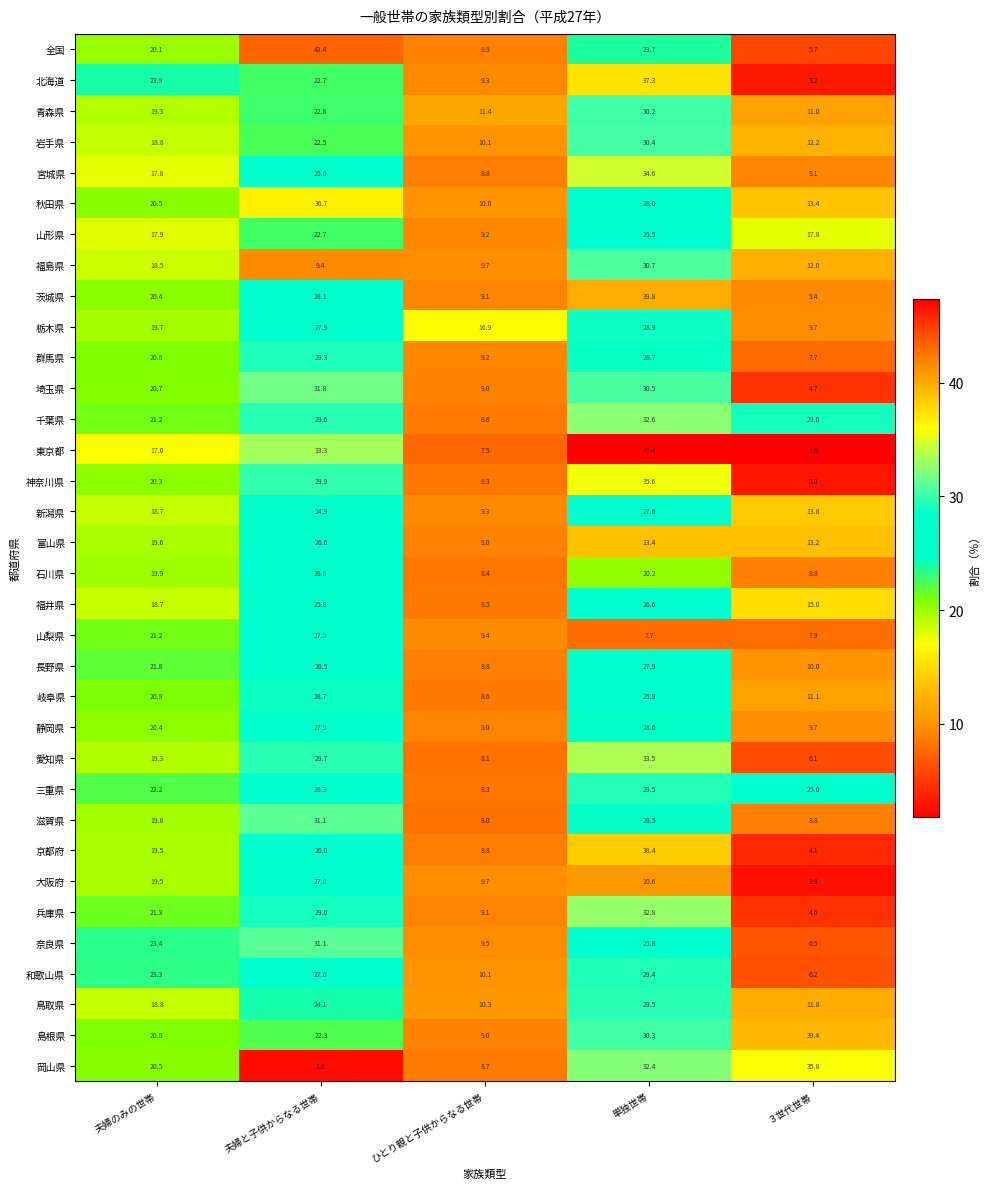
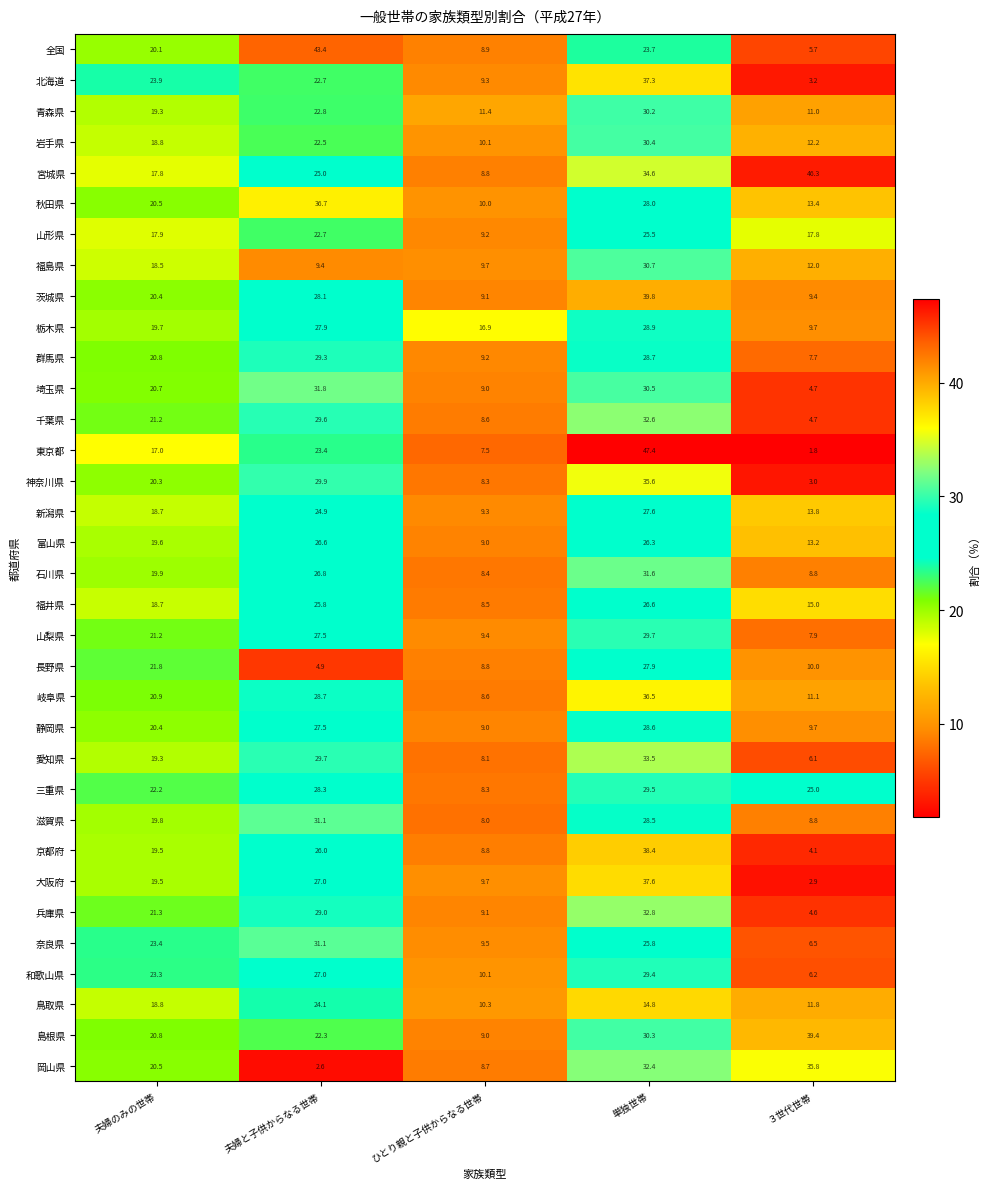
  {
    "全国": {
      "夫婦のみの世帯": 20.1,
      "夫婦と子供からなる世帯": 43.4,
      "ひとり親と子供からなる世帯": 8.9,
      "単独世帯": 23.7,
      "３世代世帯": 5.7
    },
    "北海道": {
      "夫婦のみの世帯": 23.9,
      "夫婦と子供からなる世帯": 22.7,
      "ひとり親と子供からなる世帯": 9.3,
      "単独世帯": 37.3,
      "３世代世帯": 3.2
    },
    "青森県": {
      "夫婦のみの世帯": 19.3,
      "夫婦と子供からなる世帯": 22.8,
      "ひとり親と子供からなる世帯": 11.4,
      "単独世帯": 30.2,
      "３世代世帯": 11.0
    },
    "岩手県": {
      "夫婦のみの世帯": 18.8,
      "夫婦と子供からなる世帯": 22.5,
      "ひとり親と子供からなる世帯": 10.1,
      "単独世帯": 30.4,
      "３世代世帯": 12.2
    },
    "宮城県": {
      "夫婦のみの世帯": 17.8,
      "夫婦と子供からなる世帯": 25.0,
      "ひとり親と子供からなる世帯": 8.8,
      "単独世帯": 34.6,
-     "３世代世帯": 9.1
+     "３世代世帯": 46.3
    },
    "秋田県": {
      "夫婦のみの世帯": 20.5,
      "夫婦と子供からなる世帯": 36.7,
      "ひとり親と子供からなる世帯": 10.0,
      "単独世帯": 28.0,
      "３世代世帯": 13.4
    },
    "山形県": {
      "夫婦のみの世帯": 17.9,
      "夫婦と子供からなる世帯": 22.7,
      "ひとり親と子供からなる世帯": 9.2,
      "単独世帯": 25.5,
      "３世代世帯": 17.8
    },
    "福島県": {
      "夫婦のみの世帯": 18.5,
      "夫婦と子供からなる世帯": 9.4,
      "ひとり親と子供からなる世帯": 9.7,
      "単独世帯": 30.7,
      "３世代世帯": 12.0
    },
    "茨城県": {
      "夫婦のみの世帯": 20.4,
      "夫婦と子供からなる世帯": 28.1,
      "ひとり親と子供からなる世帯": 9.1,
      "単独世帯": 39.8,
      "３世代世帯": 9.4
    },
    "栃木県": {
      "夫婦のみの世帯": 19.7,
      "夫婦と子供からなる世帯": 27.9,
      "ひとり親と子供からなる世帯": 16.9,
      "単独世帯": 28.9,
      "３世代世帯": 9.7
    },
    "群馬県": {
      "夫婦のみの世帯": 20.8,
      "夫婦と子供からなる世帯": 29.3,
      "ひとり親と子供からなる世帯": 9.2,
      "単独世帯": 28.7,
      "３世代世帯": 7.7
    },
    "埼玉県": {
      "夫婦のみの世帯": 20.7,
      "夫婦と子供からなる世帯": 31.8,
      "ひとり親と子供からなる世帯": 9.0,
      "単独世帯": 30.5,
      "３世代世帯": 4.7
    },
    "千葉県": {
      "夫婦のみの世帯": 21.2,
      "夫婦と子供からなる世帯": 29.6,
      "ひとり親と子供からなる世帯": 8.6,
      "単独世帯": 32.6,
-     "３世代世帯": 29.0
+     "３世代世帯": 4.7
    },
    "東京都": {
      "夫婦のみの世帯": 17.0,
-     "夫婦と子供からなる世帯": 33.3,
+     "夫婦と子供からなる世帯": 23.4,
      "ひとり親と子供からなる世帯": 7.5,
      "単独世帯": 47.4,
      "３世代世帯": 1.8
    },
    "神奈川県": {
      "夫婦のみの世帯": 20.3,
      "夫婦と子供からなる世帯": 29.9,
      "ひとり親と子供からなる世帯": 8.3,
      "単独世帯": 35.6,
      "３世代世帯": 3.0
    },
    "新潟県": {
      "夫婦のみの世帯": 18.7,
      "夫婦と子供からなる世帯": 24.9,
      "ひとり親と子供からなる世帯": 9.3,
      "単独世帯": 27.6,
      "３世代世帯": 13.8
    },
    "富山県": {
      "夫婦のみの世帯": 19.6,
      "夫婦と子供からなる世帯": 26.6,
      "ひとり親と子供からなる世帯": 9.0,
-     "単独世帯": 13.4,
+     "単独世帯": 26.3,
      "３世代世帯": 13.2
    },
    "石川県": {
      "夫婦のみの世帯": 19.9,
      "夫婦と子供からなる世帯": 26.8,
      "ひとり親と子供からなる世帯": 8.4,
-     "単独世帯": 20.2,
+     "単独世帯": 31.6,
      "３世代世帯": 8.8
    },
    "福井県": {
      "夫婦のみの世帯": 18.7,
      "夫婦と子供からなる世帯": 25.8,
      "ひとり親と子供からなる世帯": 8.5,
      "単独世帯": 26.6,
      "３世代世帯": 15.0
    },
    "山梨県": {
      "夫婦のみの世帯": 21.2,
      "夫婦と子供からなる世帯": 27.5,
      "ひとり親と子供からなる世帯": 9.4,
-     "単独世帯": 7.7,
+     "単独世帯": 29.7,
      "３世代世帯": 7.9
    },
    "長野県": {
      "夫婦のみの世帯": 21.8,
-     "夫婦と子供からなる世帯": 26.5,
+     "夫婦と子供からなる世帯": 4.9,
      "ひとり親と子供からなる世帯": 8.8,
      "単独世帯": 27.9,
      "３世代世帯": 10.0
    },
    "岐阜県": {
      "夫婦のみの世帯": 20.9,
      "夫婦と子供からなる世帯": 28.7,
      "ひとり親と子供からなる世帯": 8.6,
-     "単独世帯": 25.9,
+     "単独世帯": 36.5,
      "３世代世帯": 11.1
    },
    "静岡県": {
      "夫婦のみの世帯": 20.4,
      "夫婦と子供からなる世帯": 27.5,
      "ひとり親と子供からなる世帯": 9.0,
      "単独世帯": 28.6,
      "３世代世帯": 9.7
    },
    "愛知県": {
      "夫婦のみの世帯": 19.3,
      "夫婦と子供からなる世帯": 29.7,
      "ひとり親と子供からなる世帯": 8.1,
      "単独世帯": 33.5,
      "３世代世帯": 6.1
    },
    "三重県": {
      "夫婦のみの世帯": 22.2,
      "夫婦と子供からなる世帯": 28.3,
      "ひとり親と子供からなる世帯": 8.3,
      "単独世帯": 29.5,
      "３世代世帯": 25.0
    },
    "滋賀県": {
      "夫婦のみの世帯": 19.8,
      "夫婦と子供からなる世帯": 31.1,
      "ひとり親と子供からなる世帯": 8.0,
      "単独世帯": 28.5,
      "３世代世帯": 8.8
    },
    "京都府": {
      "夫婦のみの世帯": 19.5,
      "夫婦と子供からなる世帯": 26.0,
      "ひとり親と子供からなる世帯": 8.8,
      "単独世帯": 38.4,
      "３世代世帯": 4.1
    },
    "大阪府": {
      "夫婦のみの世帯": 19.5,
      "夫婦と子供からなる世帯": 27.0,
      "ひとり親と子供からなる世帯": 9.7,
-     "単独世帯": 10.6,
+     "単独世帯": 37.6,
      "３世代世帯": 2.9
    },
    "兵庫県": {
      "夫婦のみの世帯": 21.3,
      "夫婦と子供からなる世帯": 29.0,
      "ひとり親と子供からなる世帯": 9.1,
      "単独世帯": 32.8,
      "３世代世帯": 4.6
    },
    "奈良県": {
      "夫婦のみの世帯": 23.4,
      "夫婦と子供からなる世帯": 31.1,
      "ひとり親と子供からなる世帯": 9.5,
      "単独世帯": 25.8,
      "３世代世帯": 6.5
    },
    "和歌山県": {
      "夫婦のみの世帯": 23.3,
      "夫婦と子供からなる世帯": 27.0,
      "ひとり親と子供からなる世帯": 10.1,
      "単独世帯": 29.4,
      "３世代世帯": 6.2
    },
    "鳥取県": {
      "夫婦のみの世帯": 18.8,
      "夫婦と子供からなる世帯": 24.1,
      "ひとり親と子供からなる世帯": 10.3,
-     "単独世帯": 29.5,
+     "単独世帯": 14.8,
      "３世代世帯": 11.8
    },
    "島根県": {
      "夫婦のみの世帯": 20.8,
      "夫婦と子供からなる世帯": 22.3,
      "ひとり親と子供からなる世帯": 9.0,
      "単独世帯": 30.3,
      "３世代世帯": 39.4
    },
    "岡山県": {
      "夫婦のみの世帯": 20.5,
      "夫婦と子供からなる世帯": 2.6,
      "ひとり親と子供からなる世帯": 8.7,
      "単独世帯": 32.4,
      "３世代世帯": 35.8
    }
  }
